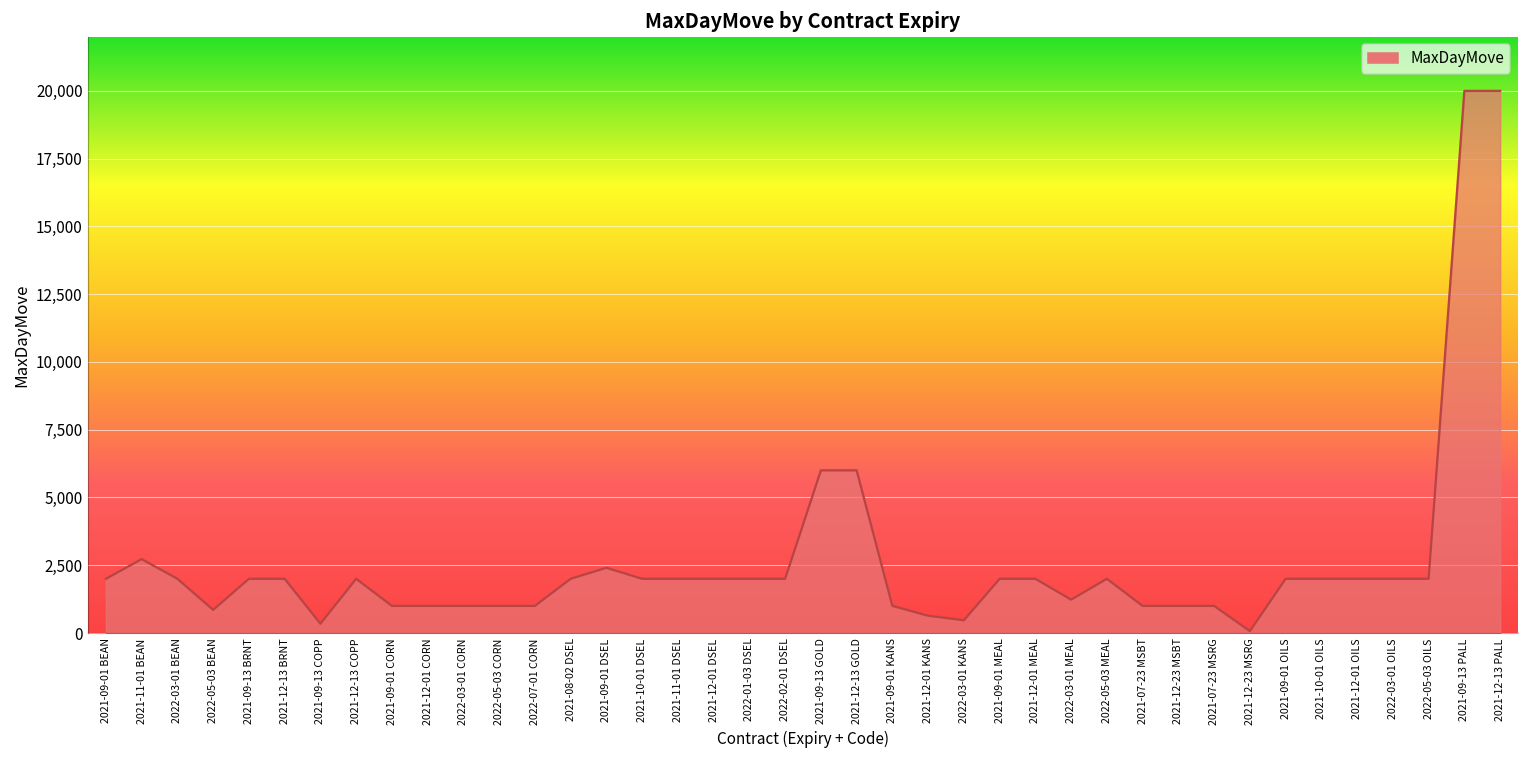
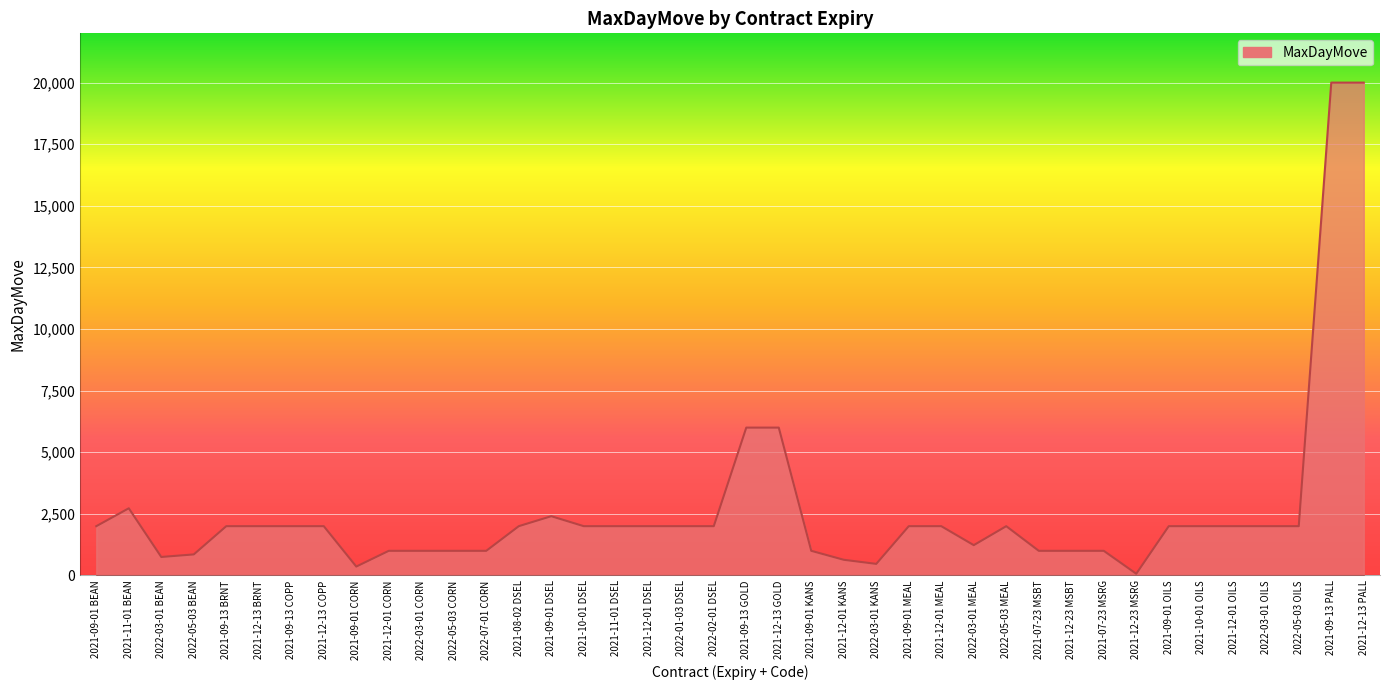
  {
    "2021-09-01 BEAN": "2,000",
    "2021-11-01 BEAN": "2,700",
-   "2022-03-01 BEAN": "2,000",
+   "2022-03-01 BEAN": "800",
    "2022-05-03 BEAN": "900",
    "2021-09-13 BRNT": "2,000",
    "2021-12-13 BRNT": "2,000",
-   "2021-09-13 COPP": "300",
+   "2021-09-13 COPP": "2,000",
    "2021-12-13 COPP": "2,000",
-   "2021-09-01 CORN": "1,000",
+   "2021-09-01 CORN": "400",
    "2021-12-01 CORN": "1,000",
    "2022-03-01 CORN": "1,000",
    "2022-05-03 CORN": "1,000",
    "2022-07-01 CORN": "1,000",
    "2021-08-02 DSEL": "2,000",
    "2021-09-01 DSEL": "2,400",
    "2021-10-01 DSEL": "2,000",
    "2021-11-01 DSEL": "2,000",
    "2021-12-01 DSEL": "2,000",
    "2022-01-03 DSEL": "2,000",
    "2022-02-01 DSEL": "2,000",
    "2021-09-13 GOLD": "6,000",
    "2021-12-13 GOLD": "6,000",
    "2021-09-01 KANS": "1,000",
    "2021-12-01 KANS": "600",
    "2022-03-01 KANS": "500",
    "2021-09-01 MEAL": "2,000",
    "2021-12-01 MEAL": "2,000",
    "2022-03-01 MEAL": "1,200",
    "2022-05-03 MEAL": "2,000",
    "2021-07-23 MSBT": "1,000",
    "2021-12-23 MSBT": "1,000",
    "2021-07-23 MSRG": "1,000",
    "2021-12-23 MSRG": "100",
    "2021-09-01 OILS": "2,000",
    "2021-10-01 OILS": "2,000",
    "2021-12-01 OILS": "2,000",
    "2022-03-01 OILS": "2,000",
    "2022-05-03 OILS": "2,000",
    "2021-09-13 PALL": "20,000",
    "2021-12-13 PALL": "20,000"
  }
